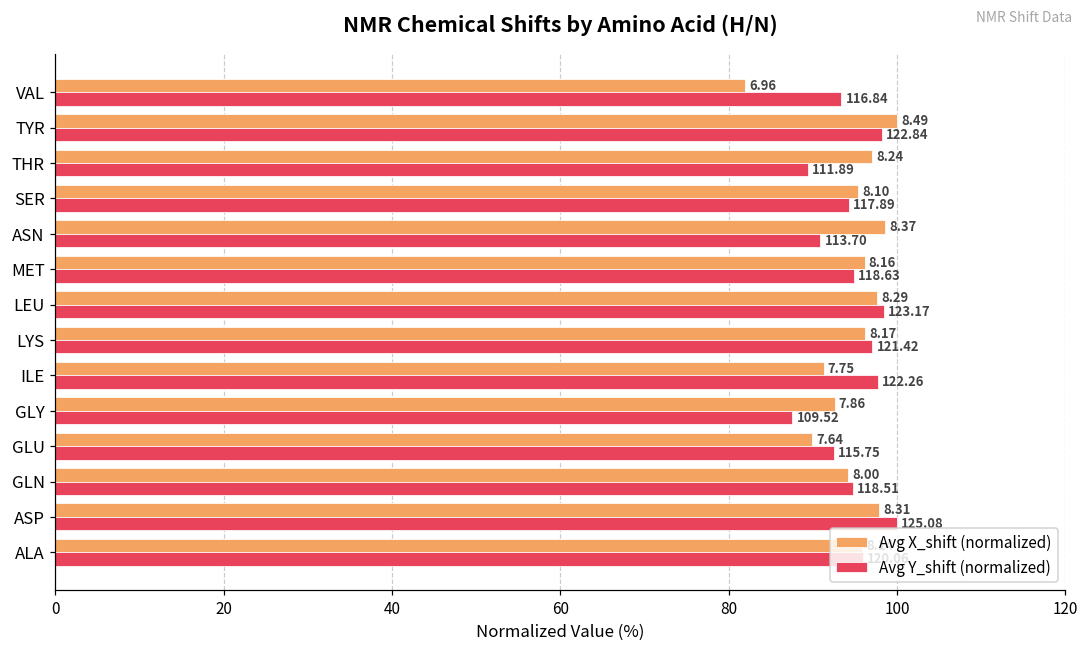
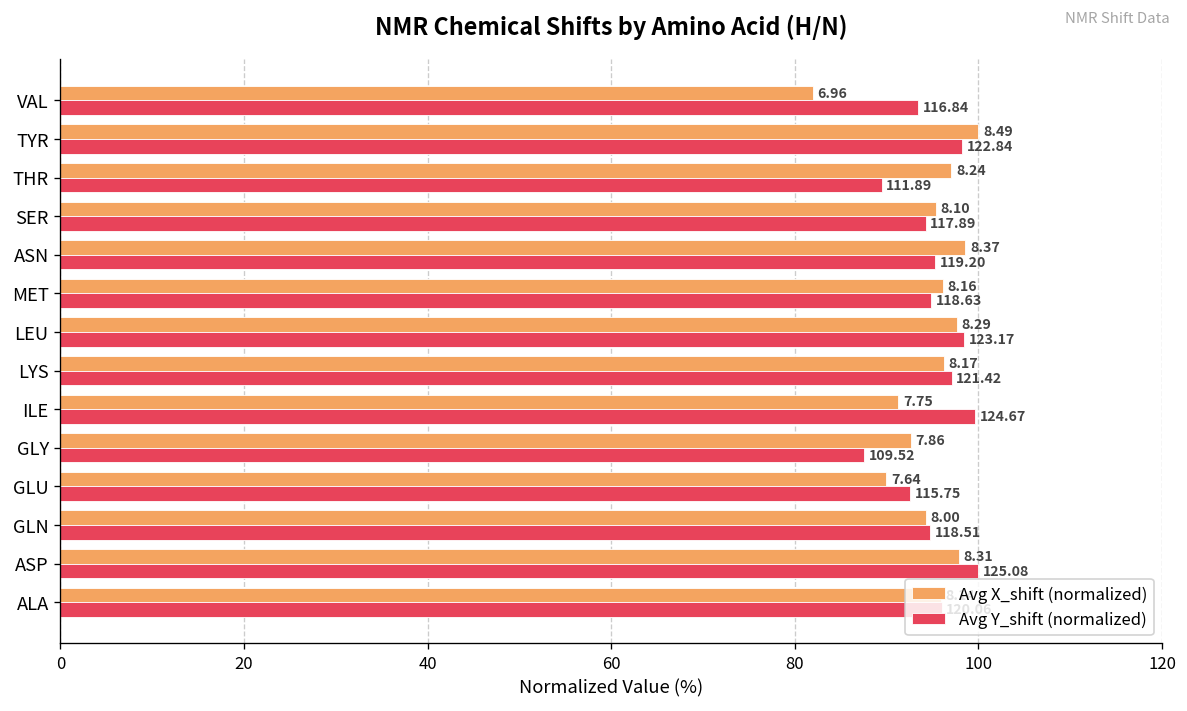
  {
    "Avg Y_shift (normalized)": {
-     "ASN": 113.70,
-     "ILE": 122.26
+     "ASN": 119.20,
+     "ILE": 124.67
    }
  }
